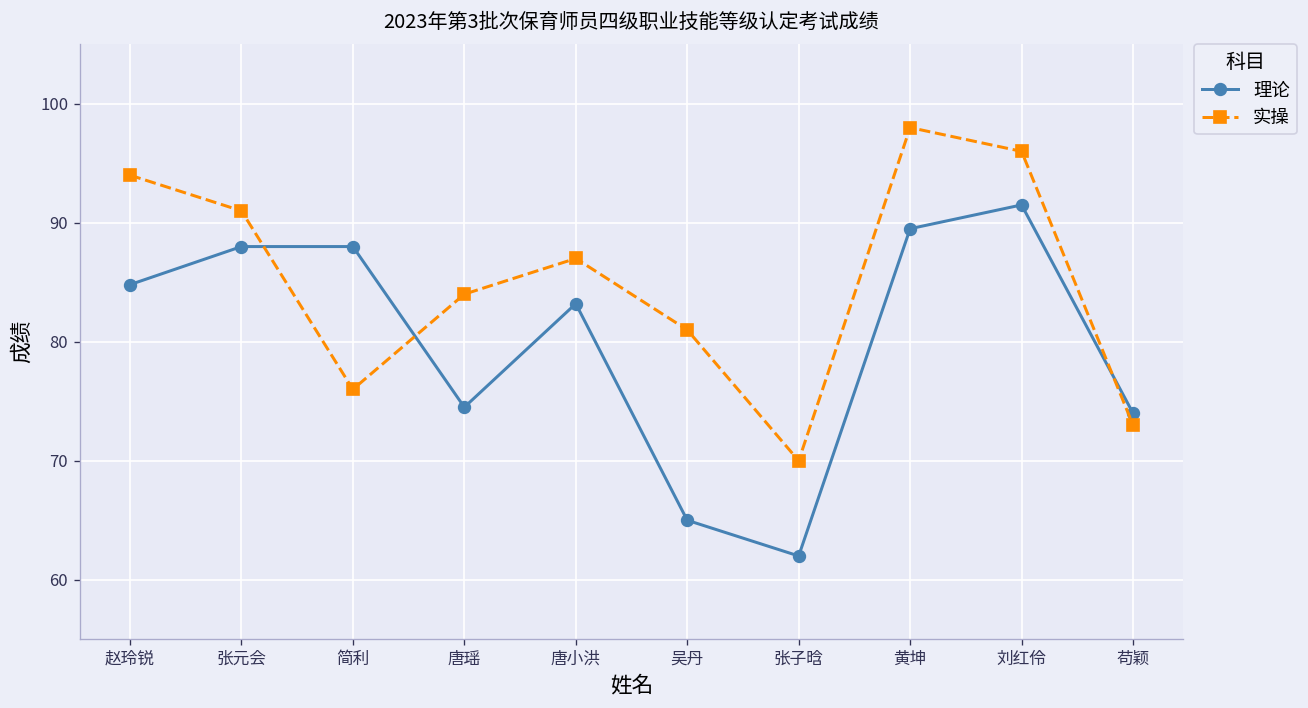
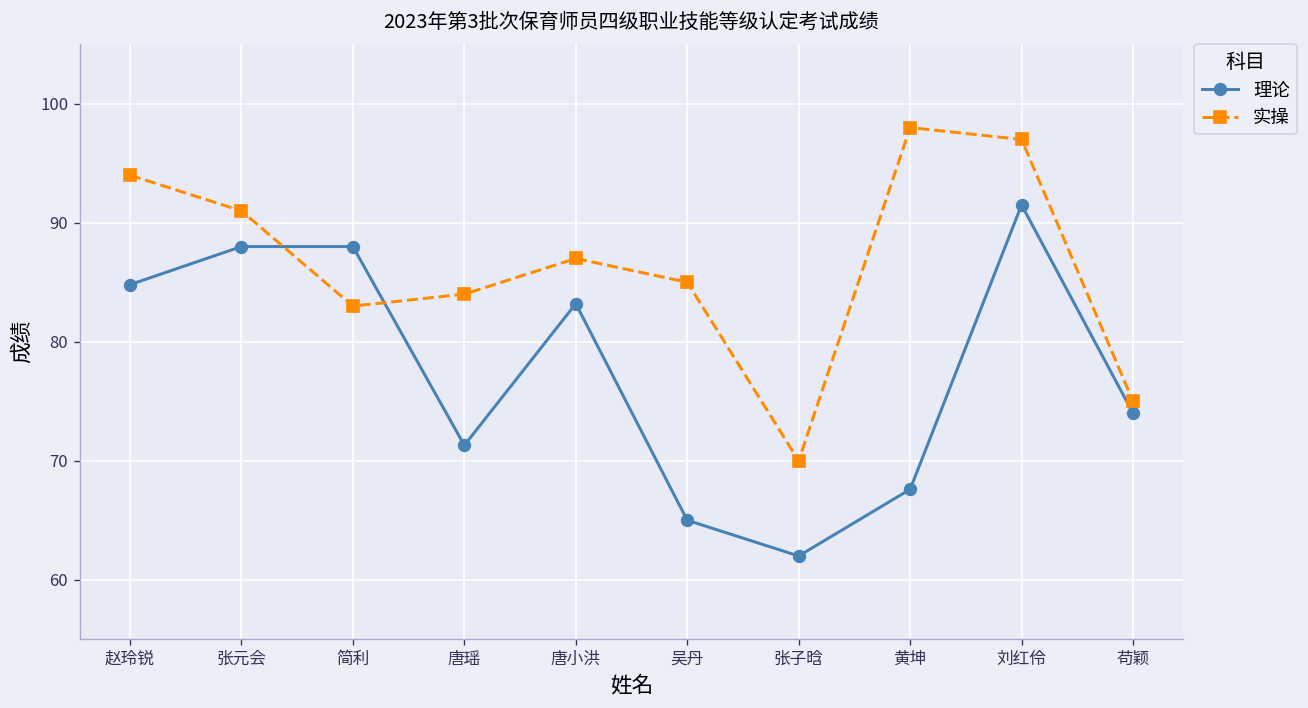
  {
    "理论": {
      "赵玲锐": 85,
      "张元会": 88,
      "简利": 88,
-     "唐瑶": 75,
+     "唐瑶": 71,
      "唐小洪": 83,
      "吴丹": 65,
      "张子晗": 62,
-     "黄坤": 90,
+     "黄坤": 68,
      "刘红伶": 92,
      "苟颖": 74
    },
    "实操": {
      "赵玲锐": 94,
      "张元会": 91,
-     "简利": 76,
+     "简利": 83,
      "唐瑶": 84,
      "唐小洪": 87,
-     "吴丹": 81,
+     "吴丹": 85,
      "张子晗": 70,
      "黄坤": 98,
-     "刘红伶": 96,
-     "苟颖": 73
+     "刘红伶": 97,
+     "苟颖": 75
    }
  }
